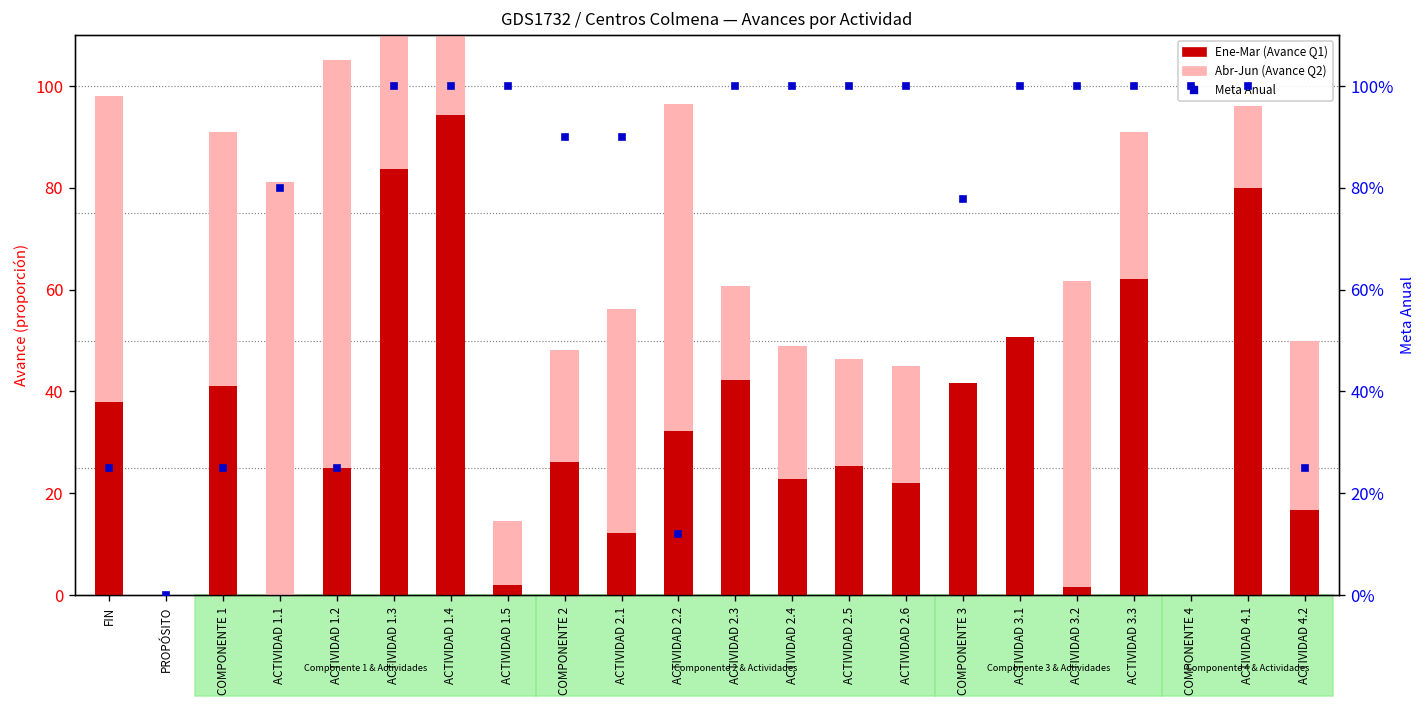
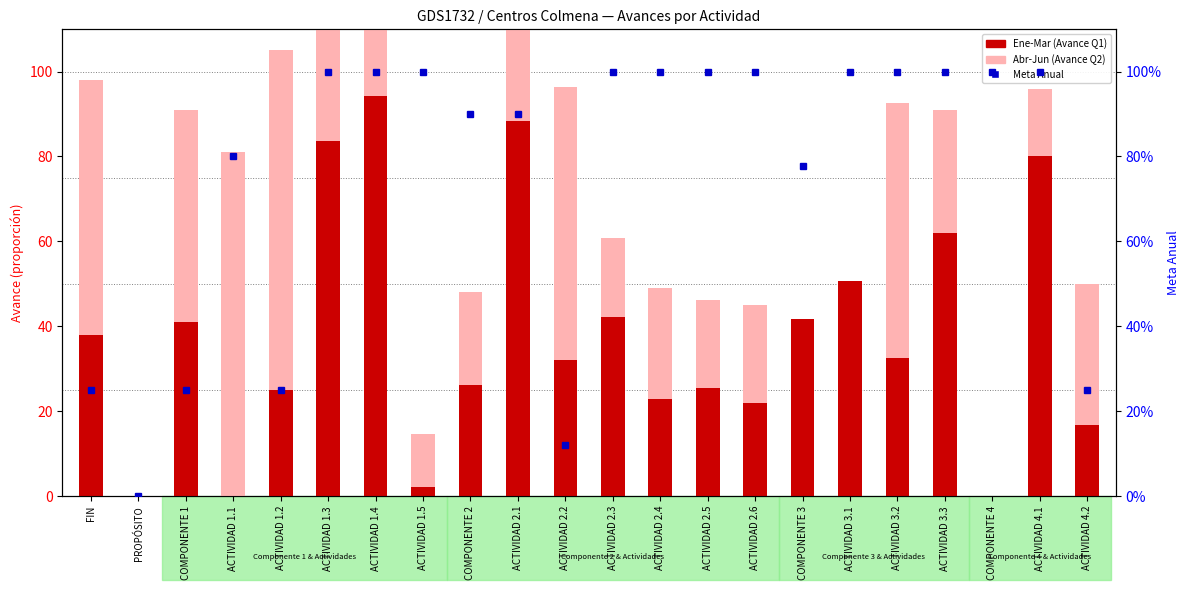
  {
    "Ene-Mar (Avance Q1)": {
      "FIN": 38,
      "PROPÓSITO": 0,
      "COMPONENTE 1": 41,
      "ACTIVIDAD 1.1": 0,
      "ACTIVIDAD 1.2": 25,
      "ACTIVIDAD 1.3": 84,
      "ACTIVIDAD 1.4": 94,
      "ACTIVIDAD 1.5": 2,
      "COMPONENTE 2": 26,
-     "ACTIVIDAD 2.1": 12,
+     "ACTIVIDAD 2.1": 88,
      "ACTIVIDAD 2.2": 32,
      "ACTIVIDAD 2.3": 42,
      "ACTIVIDAD 2.4": 23,
      "ACTIVIDAD 2.5": 25,
      "ACTIVIDAD 2.6": 22,
      "COMPONENTE 3": 42,
      "ACTIVIDAD 3.1": 51,
-     "ACTIVIDAD 3.2": 2,
+     "ACTIVIDAD 3.2": 33,
      "ACTIVIDAD 3.3": 62,
      "COMPONENTE 4": 0,
      "ACTIVIDAD 4.1": 80,
      "ACTIVIDAD 4.2": 17
    },
    "Abr-Jun (Avance Q2)": {
      "FIN": 60,
      "PROPÓSITO": 0,
      "COMPONENTE 1": 50,
      "ACTIVIDAD 1.1": 81,
      "ACTIVIDAD 1.2": 80,
      "ACTIVIDAD 1.5": 13,
      "COMPONENTE 2": 22,
      "ACTIVIDAD 2.2": 64,
      "ACTIVIDAD 2.3": 19,
      "ACTIVIDAD 2.4": 26,
      "ACTIVIDAD 2.5": 21,
      "ACTIVIDAD 2.6": 23,
      "COMPONENTE 3": 0,
      "ACTIVIDAD 3.1": 0,
      "ACTIVIDAD 3.2": 60,
      "ACTIVIDAD 3.3": 29,
      "COMPONENTE 4": 0,
      "ACTIVIDAD 4.1": 16,
      "ACTIVIDAD 4.2": 33
    }
  }
